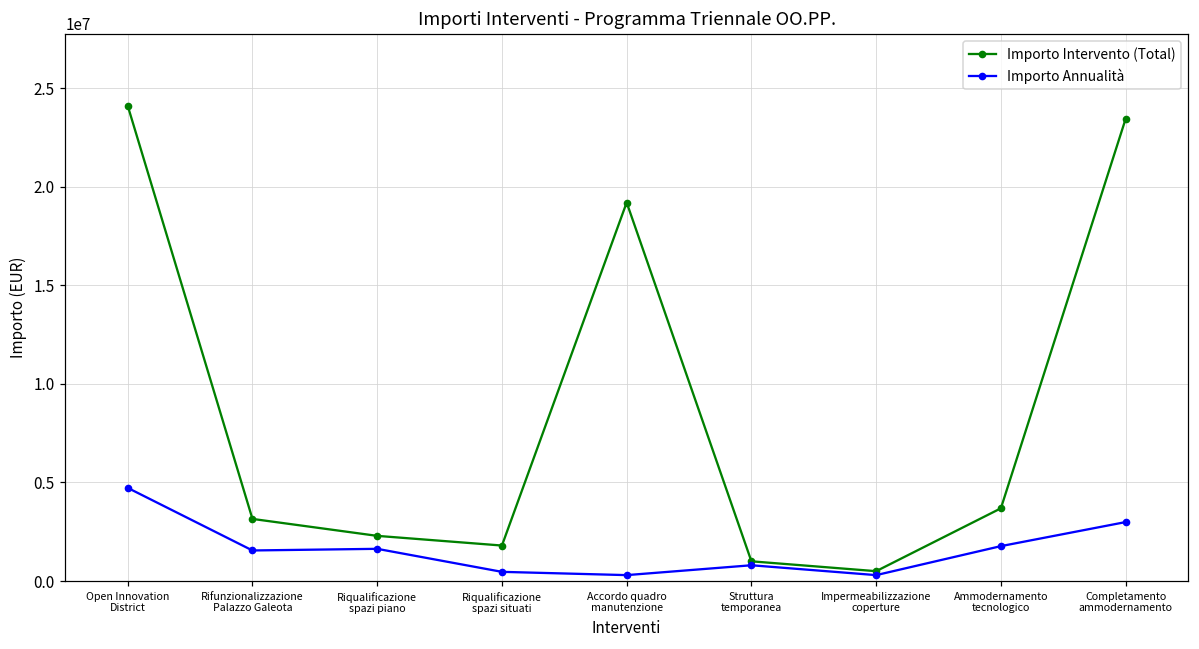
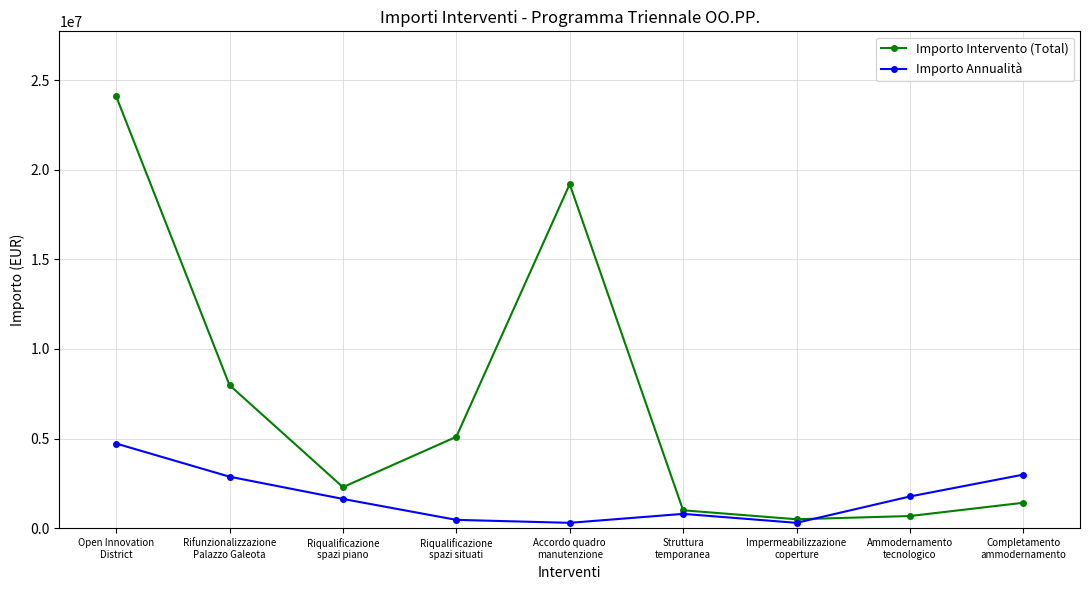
  {
    "Importo Intervento (Total)": {
      "Open Innovation District": 24100000,
-     "Rifunzionalizzazione Palazzo Galeota": 3200000,
+     "Rifunzionalizzazione Palazzo Galeota": 8000000,
      "Riqualificazione spazi piano": 2300000,
-     "Riqualificazione spazi situati": 1800000,
+     "Riqualificazione spazi situati": 5100000,
      "Accordo quadro manutenzione": 19200000,
      "Struttura temporanea": 1000000,
      "Impermeabilizzazione coperture": 500000,
-     "Ammodernamento tecnologico": 3700000,
-     "Completamento ammodernamento": 23400000
+     "Ammodernamento tecnologico": 700000,
+     "Completamento ammodernamento": 1400000
    },
    "Importo Annualità": {
      "Open Innovation District": 4700000,
-     "Rifunzionalizzazione Palazzo Galeota": 1600000,
+     "Rifunzionalizzazione Palazzo Galeota": 2900000,
      "Riqualificazione spazi piano": 1600000,
      "Riqualificazione spazi situati": 500000,
      "Accordo quadro manutenzione": 300000,
      "Struttura temporanea": 800000,
      "Impermeabilizzazione coperture": 300000,
      "Ammodernamento tecnologico": 1800000,
      "Completamento ammodernamento": 3000000
    }
  }
